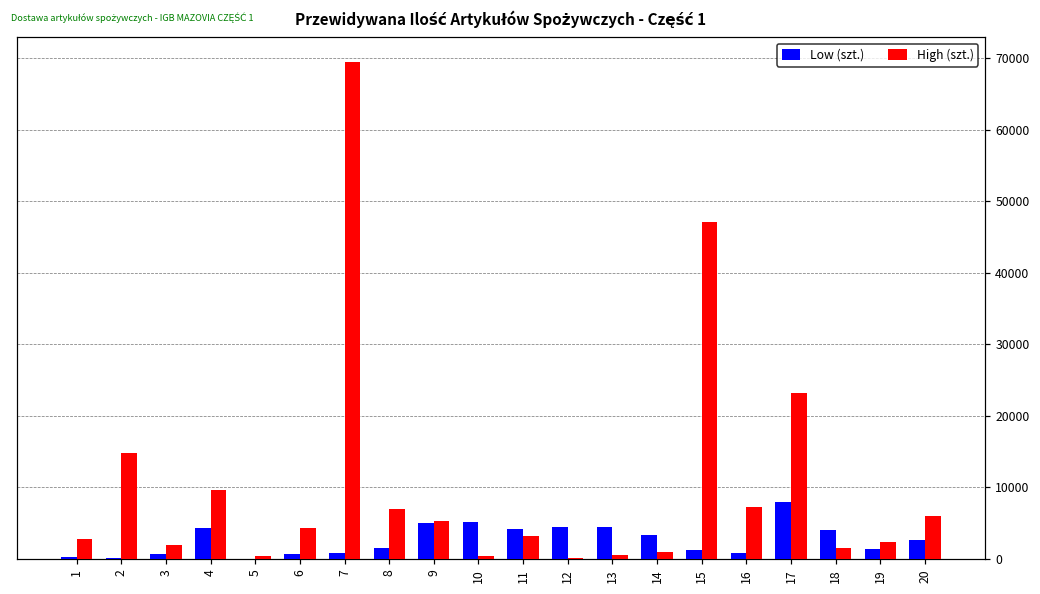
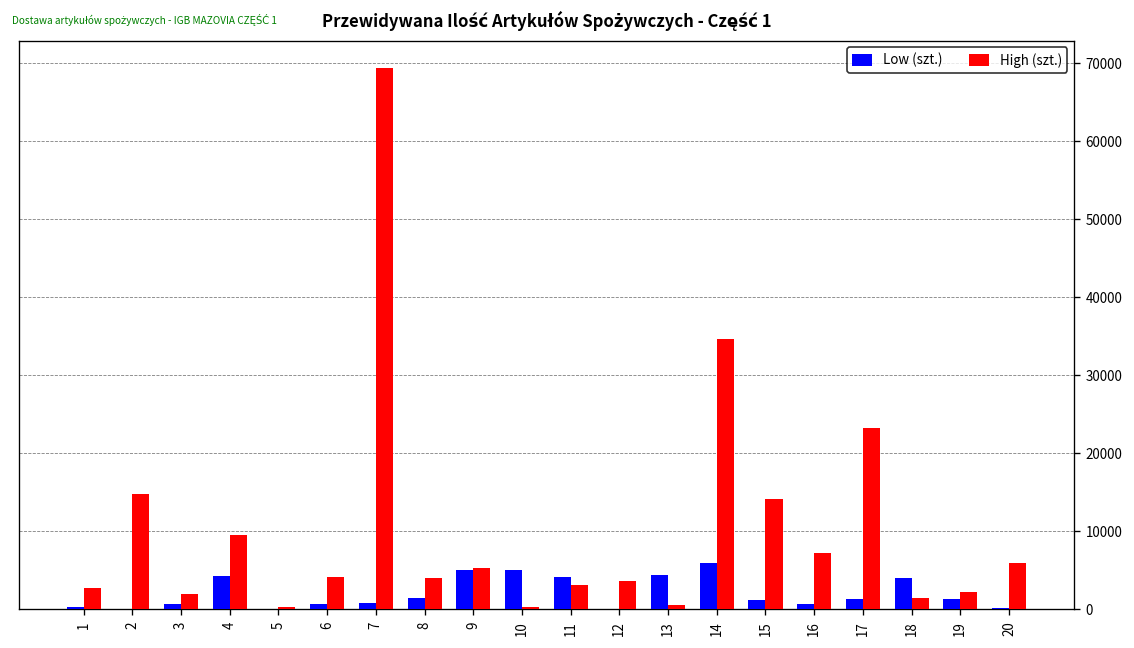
  {
    "Low (szt.)": {
      "3": 1000,
      "4": 4000,
      "6": 1000,
      "7": 1000,
      "8": 1000,
      "9": 5000,
      "10": 5000,
      "11": 4000,
-     "12": 4000,
+     "12": 0,
      "13": 4000,
-     "14": 3000,
+     "14": 6000,
      "15": 1000,
      "16": 1000,
-     "17": 8000,
+     "17": 1000,
      "18": 4000,
      "19": 1000,
-     "20": 3000
+     "20": 0
    },
    "High (szt.)": {
      "1": 3000,
      "2": 15000,
      "3": 2000,
      "4": 10000,
      "6": 4000,
      "7": 69000,
-     "8": 7000,
+     "8": 4000,
      "9": 5000,
      "11": 3000,
-     "12": 0,
+     "12": 4000,
      "13": 1000,
-     "14": 1000,
-     "15": 47000,
+     "14": 35000,
+     "15": 14000,
      "16": 7000,
      "17": 23000,
      "18": 1000,
      "19": 2000,
      "20": 6000
    }
  }
